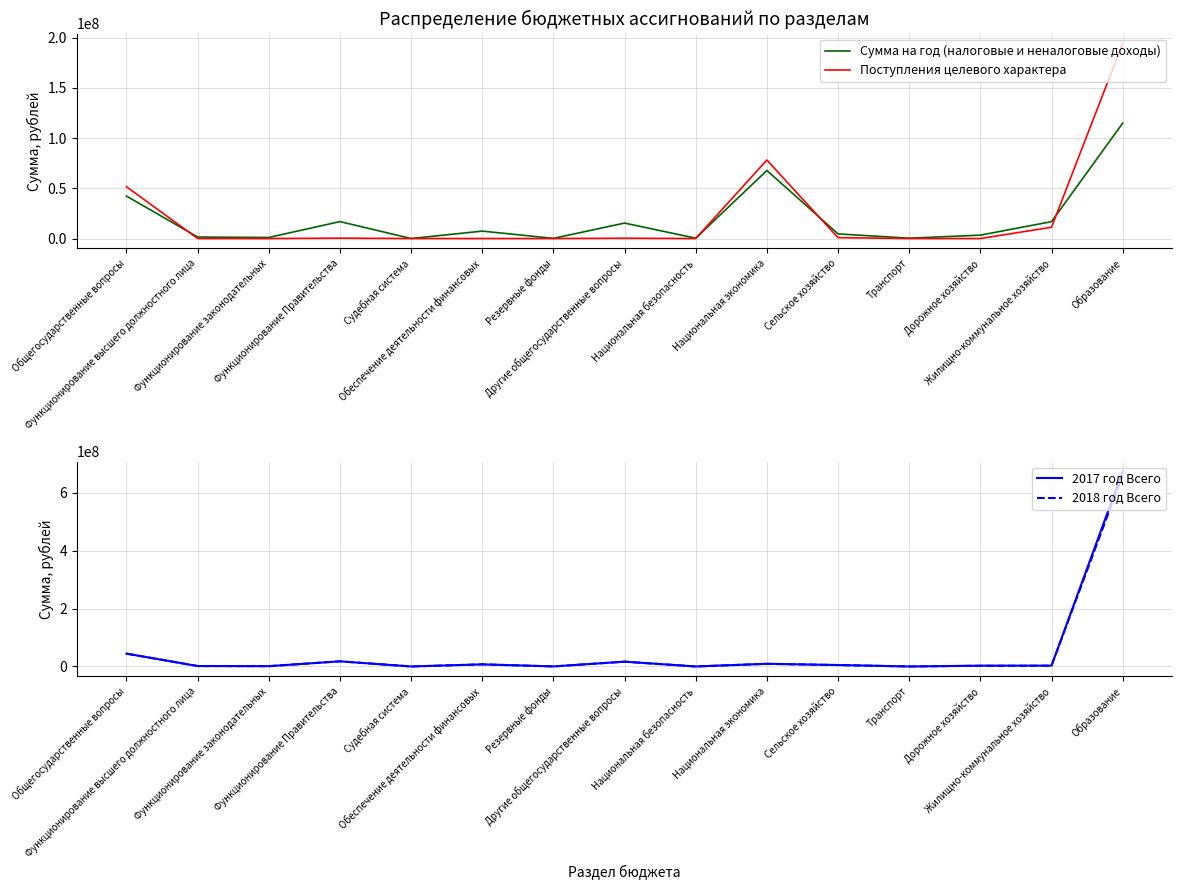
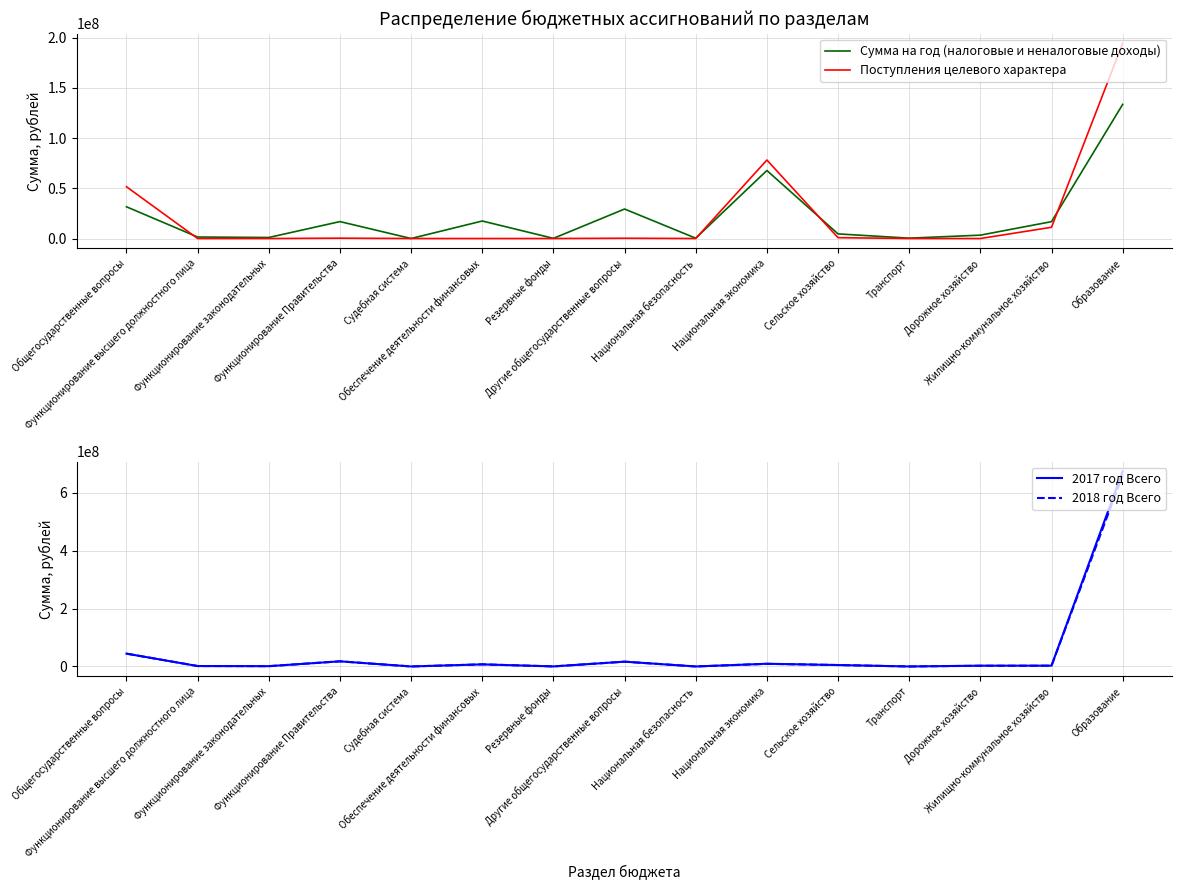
  {
    "Распределение бюджетных ассигнований по разделам": {
      "Сумма на год (налоговые и неналоговые доходы)": {
-       "Общегосударственные вопросы": 42000000,
+       "Общегосударственные вопросы": 32000000,
        "Функционирование Правительства": 17000000,
-       "Обеспечение деятельности финансовых": 7000000,
-       "Другие общегосударственные вопросы": 15000000,
+       "Обеспечение деятельности финансовых": 17000000,
+       "Другие общегосударственные вопросы": 29000000,
        "Национальная экономика": 68000000,
        "Сельское хозяйство": 5000000,
        "Дорожное хозяйство": 3000000,
        "Жилищно-коммунальное хозяйство": 17000000,
-       "Образование": 115000000
+       "Образование": 133000000
      },
      "Поступления целевого характера": {
        "Общегосударственные вопросы": 52000000,
        "Функционирование Правительства": 0,
        "Обеспечение деятельности финансовых": 0,
        "Другие общегосударственные вопросы": 0,
        "Национальная экономика": 78000000,
        "Сельское хозяйство": 1000000,
        "Дорожное хозяйство": 0,
        "Жилищно-коммунальное хозяйство": 11000000
      }
    }
  }
